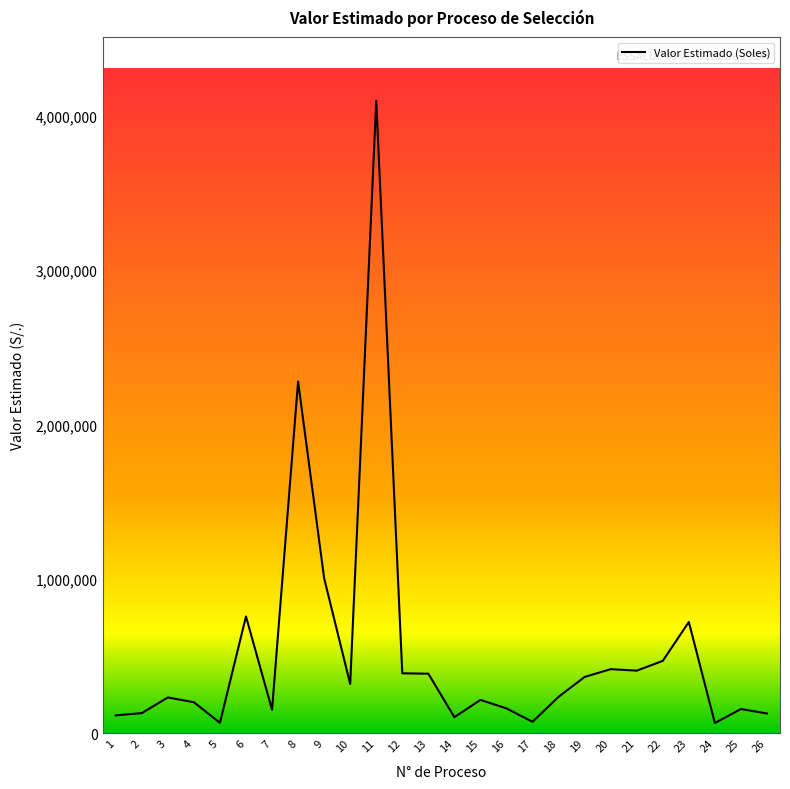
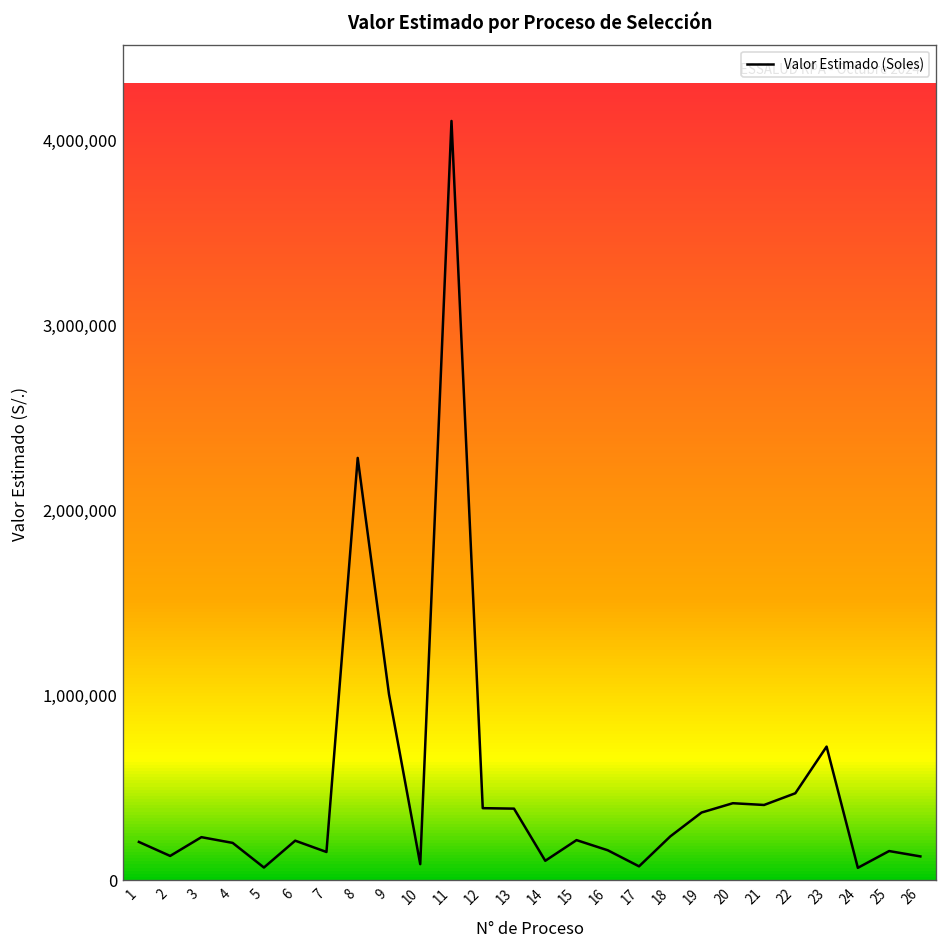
  {
-   "1": "120,000",
+   "1": "210,000",
    "2": "130,000",
    "3": "230,000",
    "4": "200,000",
    "5": "70,000",
-   "6": "760,000",
+   "6": "210,000",
    "7": "150,000",
    "8": "2,280,000",
    "9": "1,000,000",
-   "10": "320,000",
+   "10": "90,000",
    "11": "4,100,000",
    "12": "390,000",
    "13": "380,000",
    "14": "100,000",
    "15": "220,000",
    "16": "160,000",
    "17": "70,000",
    "18": "240,000",
    "19": "360,000",
    "20": "410,000",
    "21": "400,000",
    "22": "470,000",
    "23": "720,000",
    "24": "70,000",
    "25": "160,000",
    "26": "130,000"
  }
